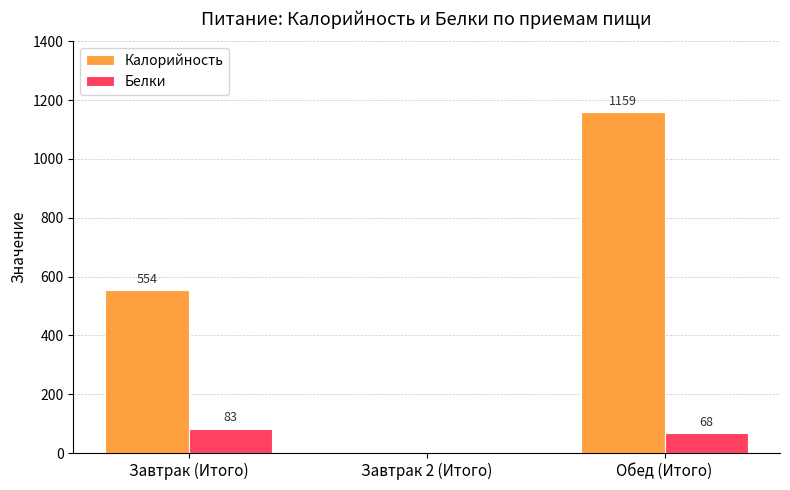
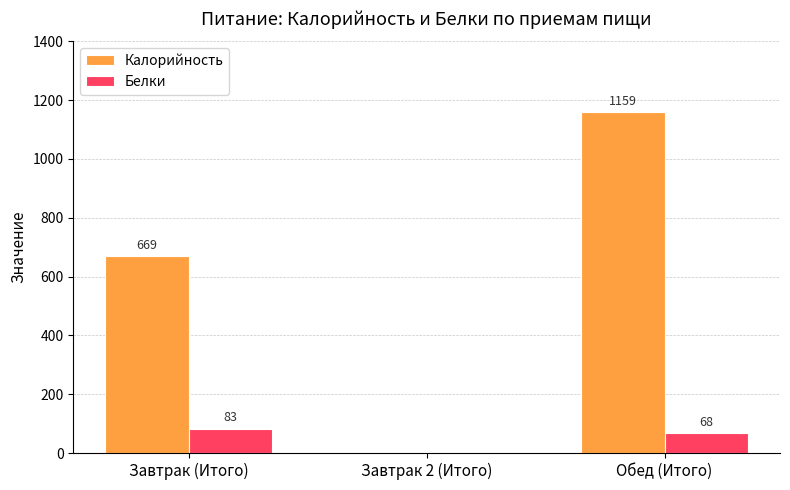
  {
    "Калорийность": {
-     "Завтрак (Итого)": 554,
+     "Завтрак (Итого)": 669,
      "Обед (Итого)": 1159
    },
    "Белки": {
      "Завтрак (Итого)": 83,
      "Обед (Итого)": 68
    }
  }
